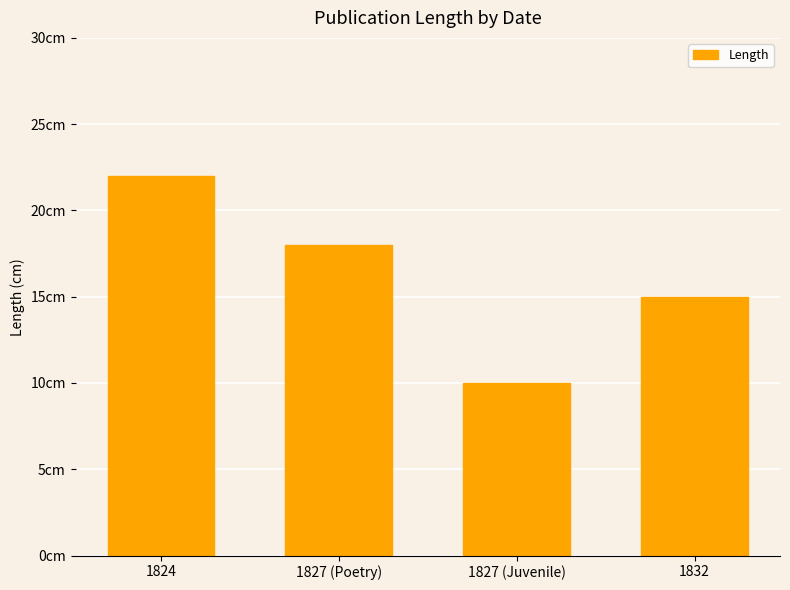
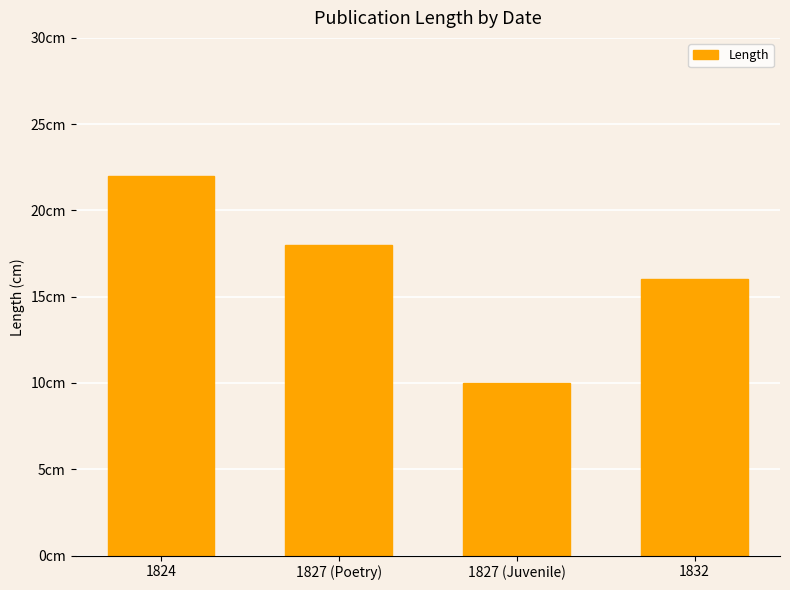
  {
    "1824": "22cm",
    "1827 (Poetry)": "18cm",
    "1827 (Juvenile)": "10cm",
-   "1832": "15cm"
+   "1832": "16cm"
  }
